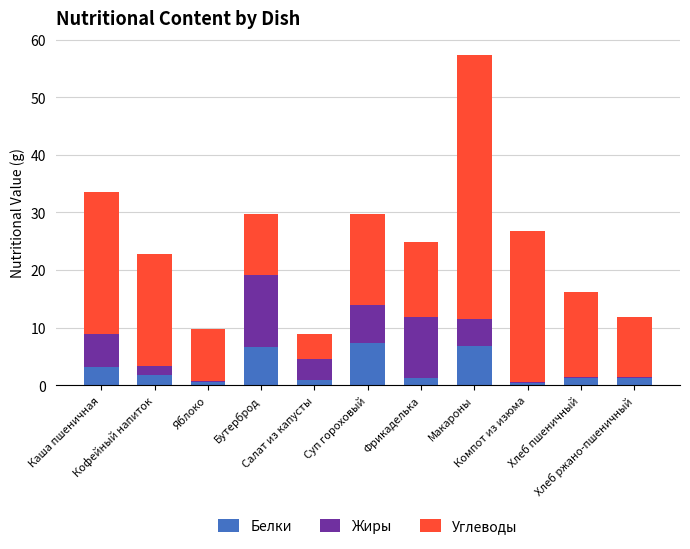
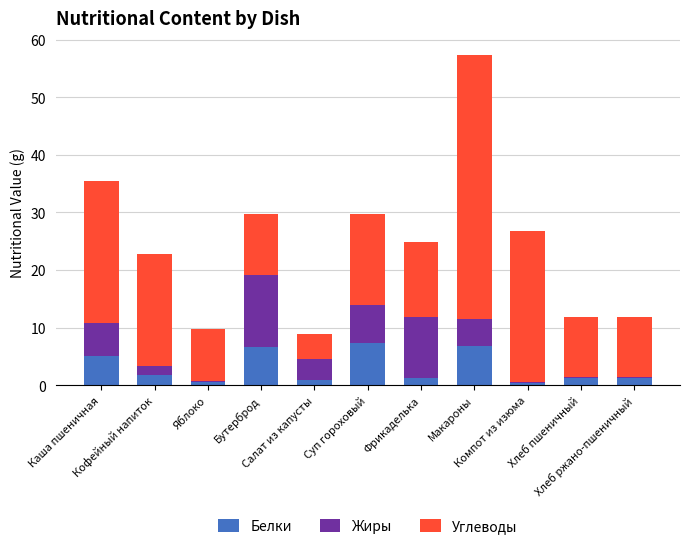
  {
    "Белки": {
-     "Каша пшеничная": 3,
+     "Каша пшеничная": 5,
      "Кофейный напиток": 2,
      "Яблоко": 1,
      "Бутерброд": 7,
      "Салат из капусты": 1,
      "Суп гороховый": 7,
      "Фрикаделька": 1,
      "Макароны": 7,
      "Компот из изюма": 0,
      "Хлеб пшеничный": 1,
      "Хлеб ржано-пшеничный": 1
    },
    "Жиры": {
      "Каша пшеничная": 6,
      "Кофейный напиток": 2,
      "Бутерброд": 12,
      "Салат из капусты": 4,
      "Суп гороховый": 7,
      "Фрикаделька": 11,
      "Макароны": 5
    },
    "Углеводы": {
      "Каша пшеничная": 25,
      "Кофейный напиток": 20,
      "Яблоко": 9,
      "Бутерброд": 11,
      "Салат из капусты": 4,
      "Суп гороховый": 16,
      "Фрикаделька": 13,
      "Макароны": 46,
      "Компот из изюма": 26,
-     "Хлеб пшеничный": 15,
+     "Хлеб пшеничный": 10,
      "Хлеб ржано-пшеничный": 10
    }
  }
